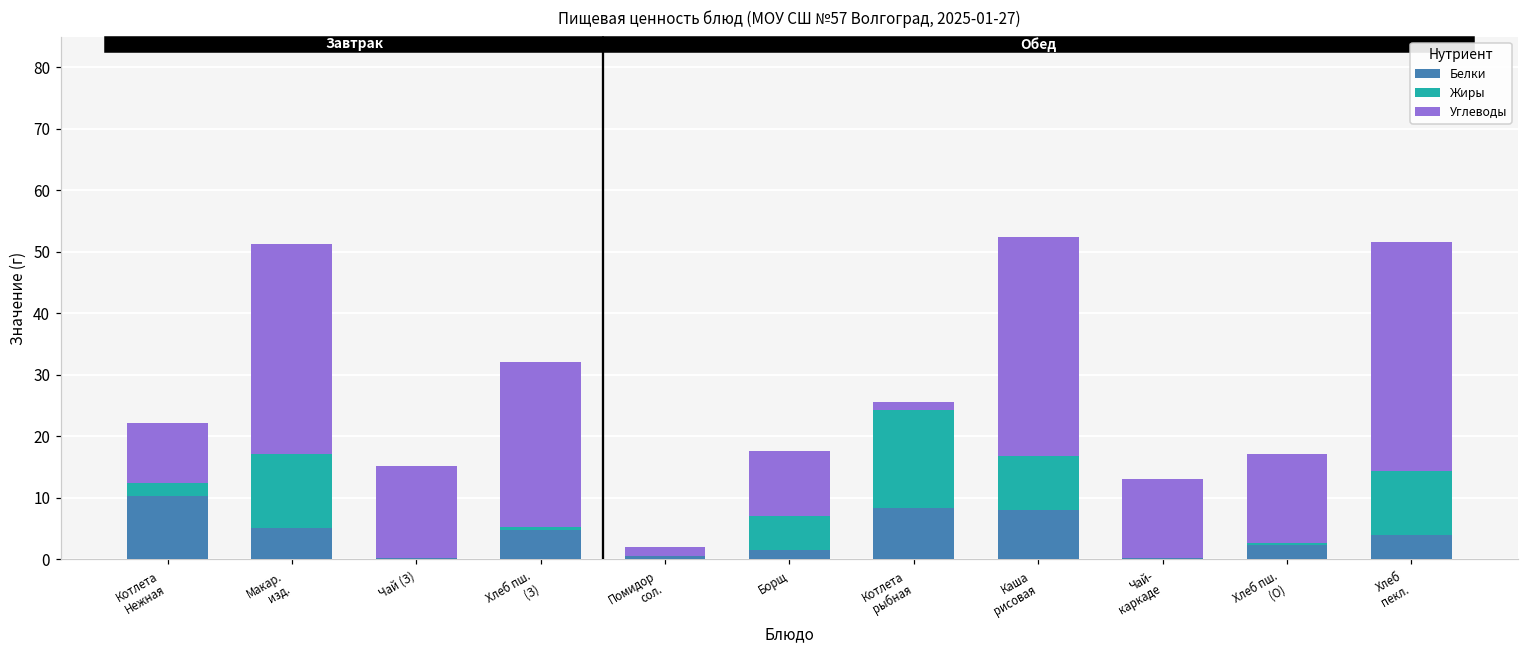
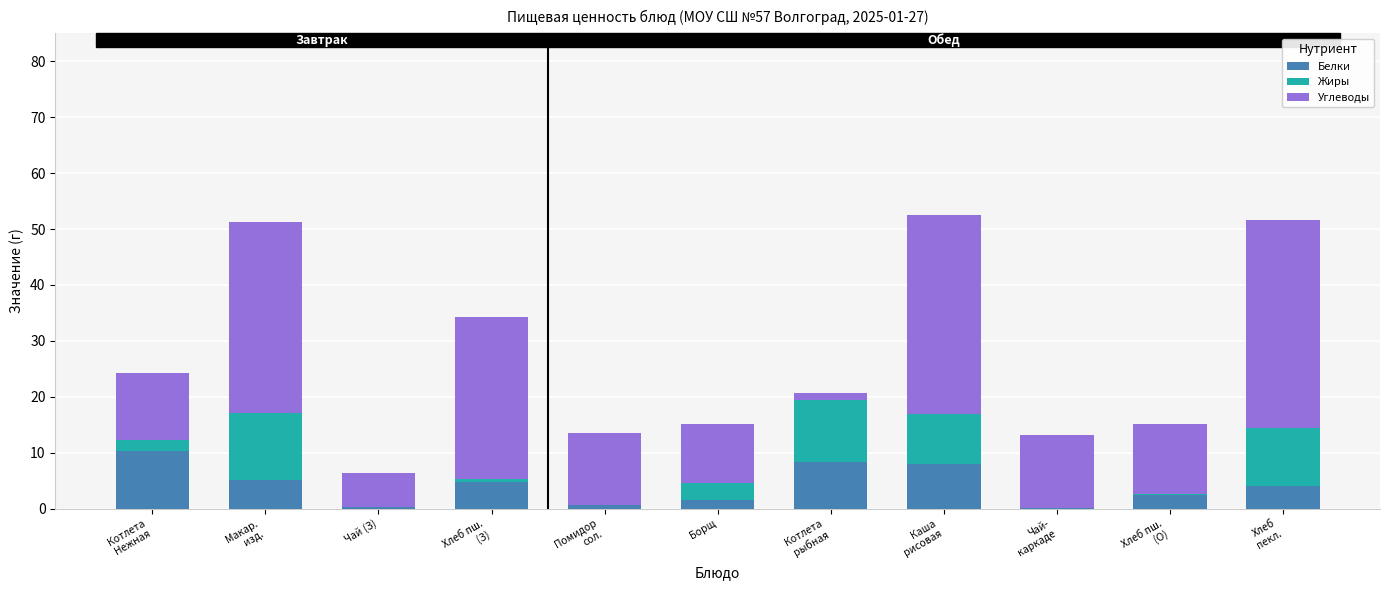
  {
    "Белки": {
      "Котлета Нежная": 10,
      "Макар. изд.": 5,
      "Хлеб пш. (З)": 5,
      "Помидор сол.": 1,
      "Борщ": 2,
      "Котлета рыбная": 8,
      "Каша рисовая": 8,
      "Хлеб пш. (О)": 2,
      "Хлеб пекл.": 4
    },
    "Жиры": {
      "Котлета Нежная": 2,
      "Макар. изд.": 12,
      "Чай (З)": 0,
      "Хлеб пш. (З)": 1,
      "Помидор сол.": 0,
-     "Борщ": 6,
-     "Котлета рыбная": 16,
+     "Борщ": 3,
+     "Котлета рыбная": 11,
      "Каша рисовая": 9,
      "Чай- каркаде": 0,
      "Хлеб пекл.": 10
    },
    "Углеводы": {
-     "Котлета Нежная": 10,
+     "Котлета Нежная": 12,
      "Макар. изд.": 34,
-     "Чай (З)": 15,
-     "Хлеб пш. (З)": 27,
-     "Помидор сол.": 1,
+     "Чай (З)": 6,
+     "Хлеб пш. (З)": 29,
+     "Помидор сол.": 13,
      "Борщ": 11,
      "Котлета рыбная": 1,
      "Каша рисовая": 36,
      "Чай- каркаде": 13,
-     "Хлеб пш. (О)": 15,
+     "Хлеб пш. (О)": 12,
      "Хлеб пекл.": 37
    }
  }
